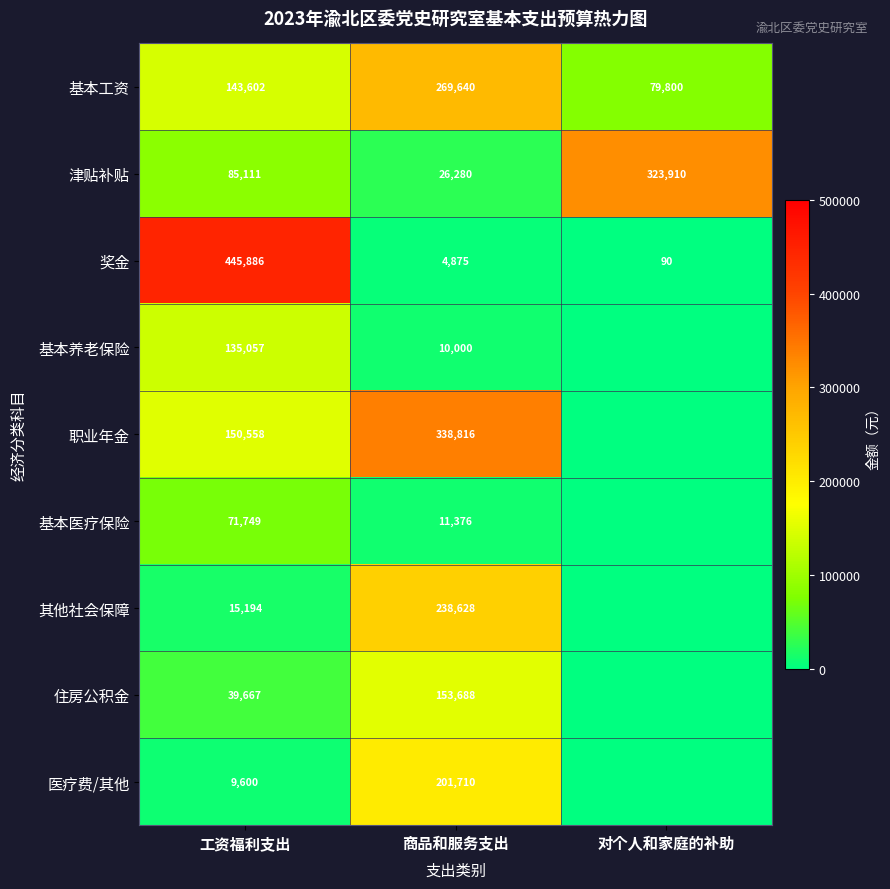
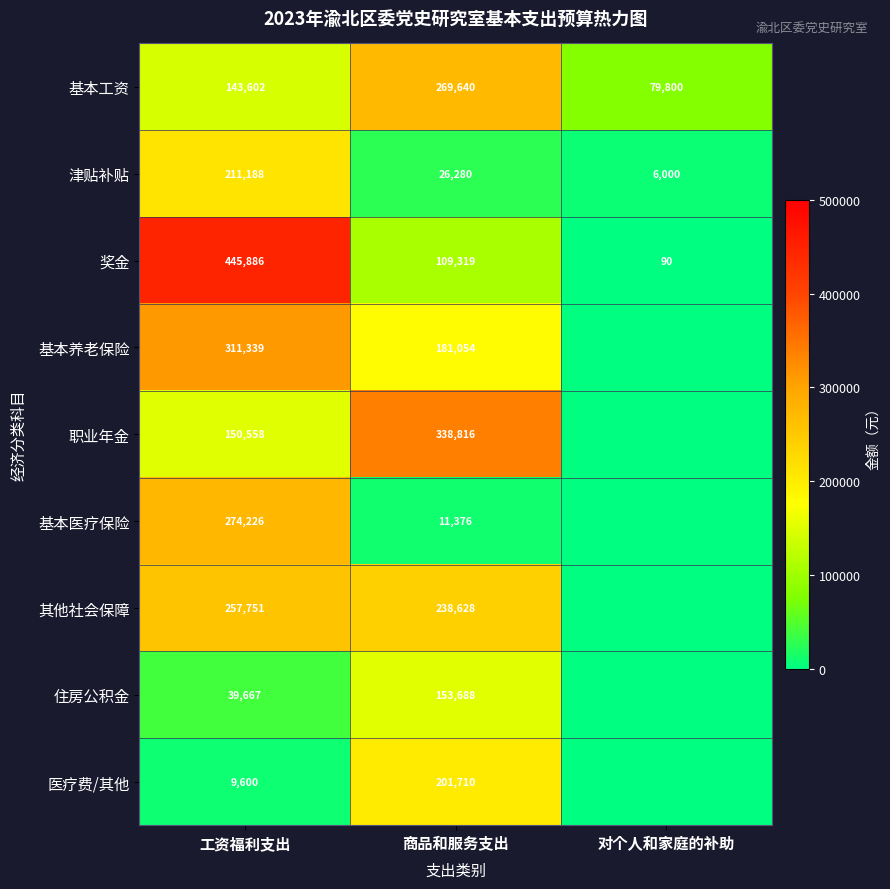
  {
    "基本工资": {
      "工资福利支出": "143,602",
      "商品和服务支出": "269,640",
      "对个人和家庭的补助": "79,800"
    },
    "津贴补贴": {
-     "工资福利支出": "85,111",
+     "工资福利支出": "211,188",
      "商品和服务支出": "26,280",
-     "对个人和家庭的补助": "323,910"
+     "对个人和家庭的补助": "6,000"
    },
    "奖金": {
      "工资福利支出": "445,886",
-     "商品和服务支出": "4,875",
+     "商品和服务支出": "109,319",
      "对个人和家庭的补助": "90"
    },
    "基本养老保险": {
-     "工资福利支出": "135,057",
-     "商品和服务支出": "10,000"
+     "工资福利支出": "311,339",
+     "商品和服务支出": "181,054"
    },
    "职业年金": {
      "工资福利支出": "150,558",
      "商品和服务支出": "338,816"
    },
    "基本医疗保险": {
-     "工资福利支出": "71,749",
+     "工资福利支出": "274,226",
      "商品和服务支出": "11,376"
    },
    "其他社会保障": {
-     "工资福利支出": "15,194",
+     "工资福利支出": "257,751",
      "商品和服务支出": "238,628"
    },
    "住房公积金": {
      "工资福利支出": "39,667",
      "商品和服务支出": "153,688"
    },
    "医疗费/其他": {
      "工资福利支出": "9,600",
      "商品和服务支出": "201,710"
    }
  }
